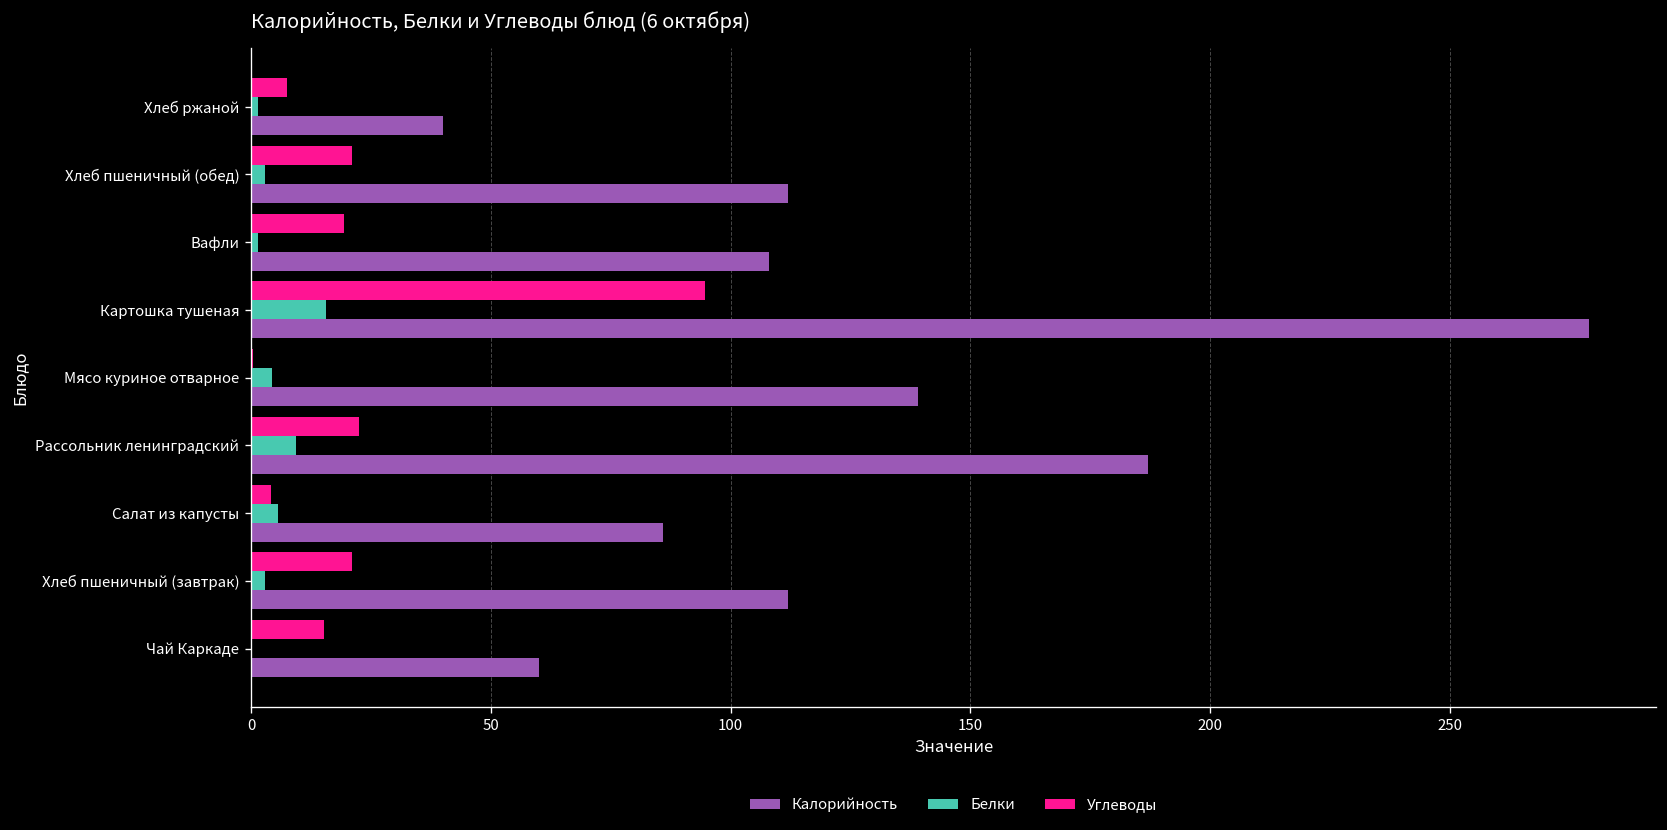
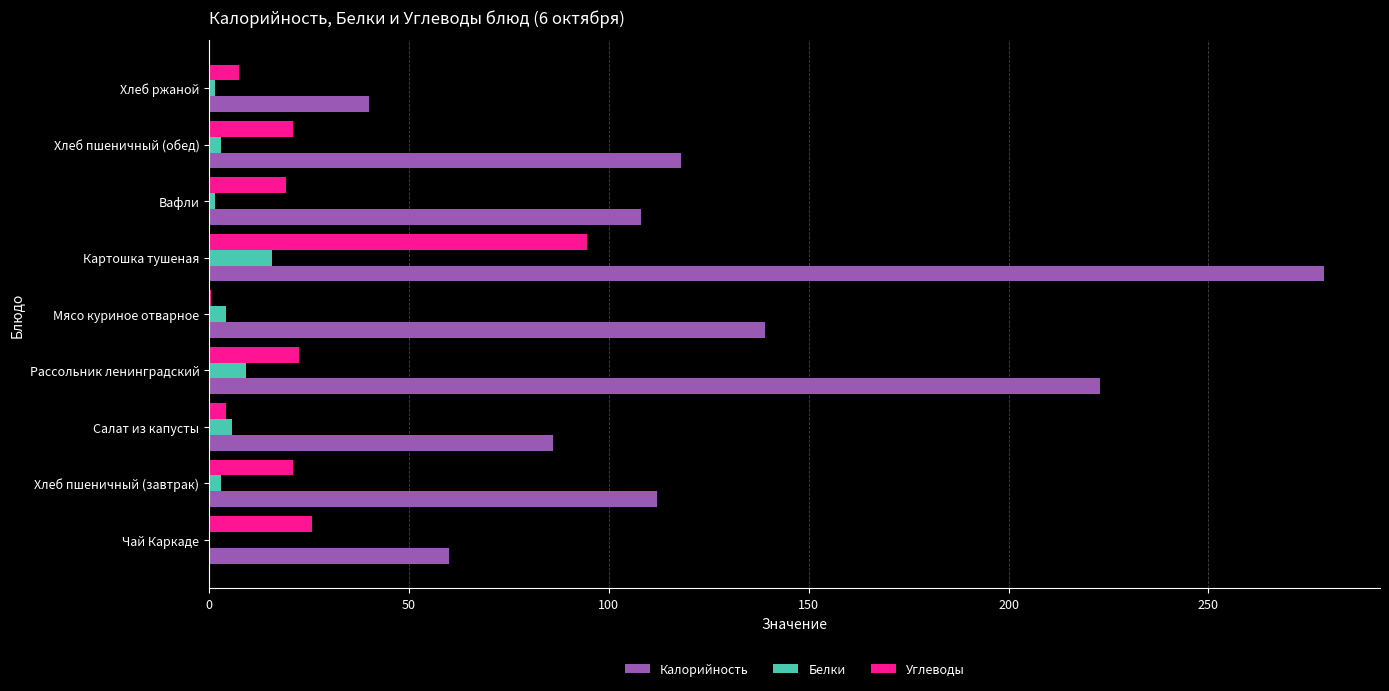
  {
    "Калорийность": {
      "Хлеб ржаной": 40,
-     "Хлеб пшеничный (обед)": 112,
+     "Хлеб пшеничный (обед)": 118,
      "Вафли": 108,
      "Картошка тушеная": 279,
      "Мясо куриное отварное": 139,
-     "Рассольник ленинградский": 187,
+     "Рассольник ленинградский": 223,
      "Салат из капусты": 86,
      "Хлеб пшеничный (завтрак)": 112,
      "Чай Каркаде": 60
    },
    "Белки": {
      "Хлеб ржаной": 1,
      "Хлеб пшеничный (обед)": 3,
      "Вафли": 1,
      "Картошка тушеная": 16,
      "Мясо куриное отварное": 4,
      "Рассольник ленинградский": 9,
      "Салат из капусты": 6,
      "Хлеб пшеничный (завтрак)": 3
    },
    "Углеводы": {
      "Хлеб ржаной": 7,
      "Хлеб пшеничный (обед)": 21,
      "Вафли": 19,
      "Картошка тушеная": 95,
      "Рассольник ленинградский": 23,
      "Салат из капусты": 4,
      "Хлеб пшеничный (завтрак)": 21,
-     "Чай Каркаде": 15
+     "Чай Каркаде": 26
    }
  }
